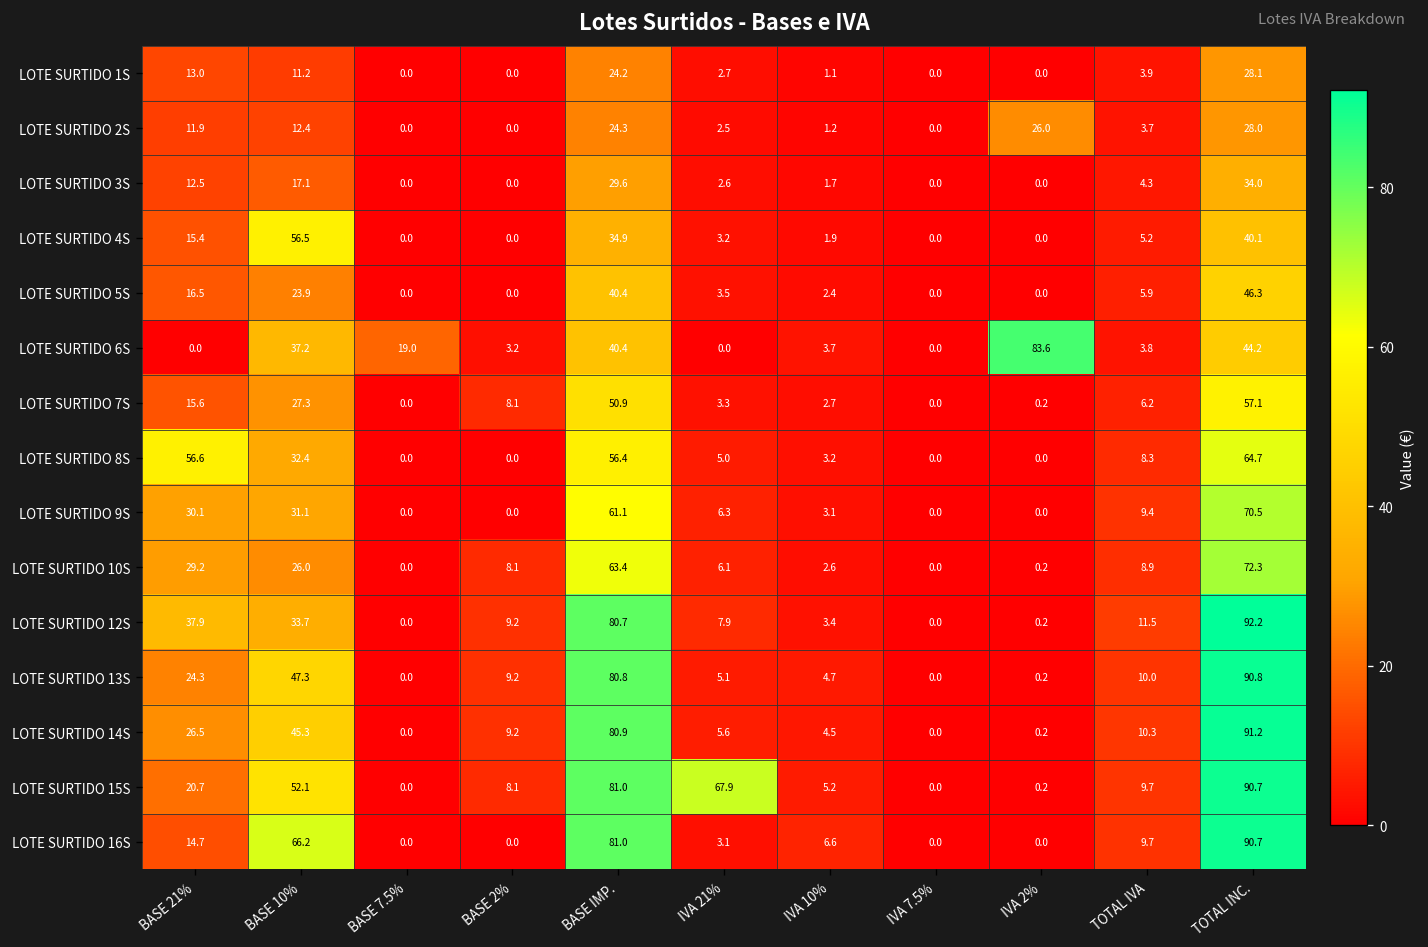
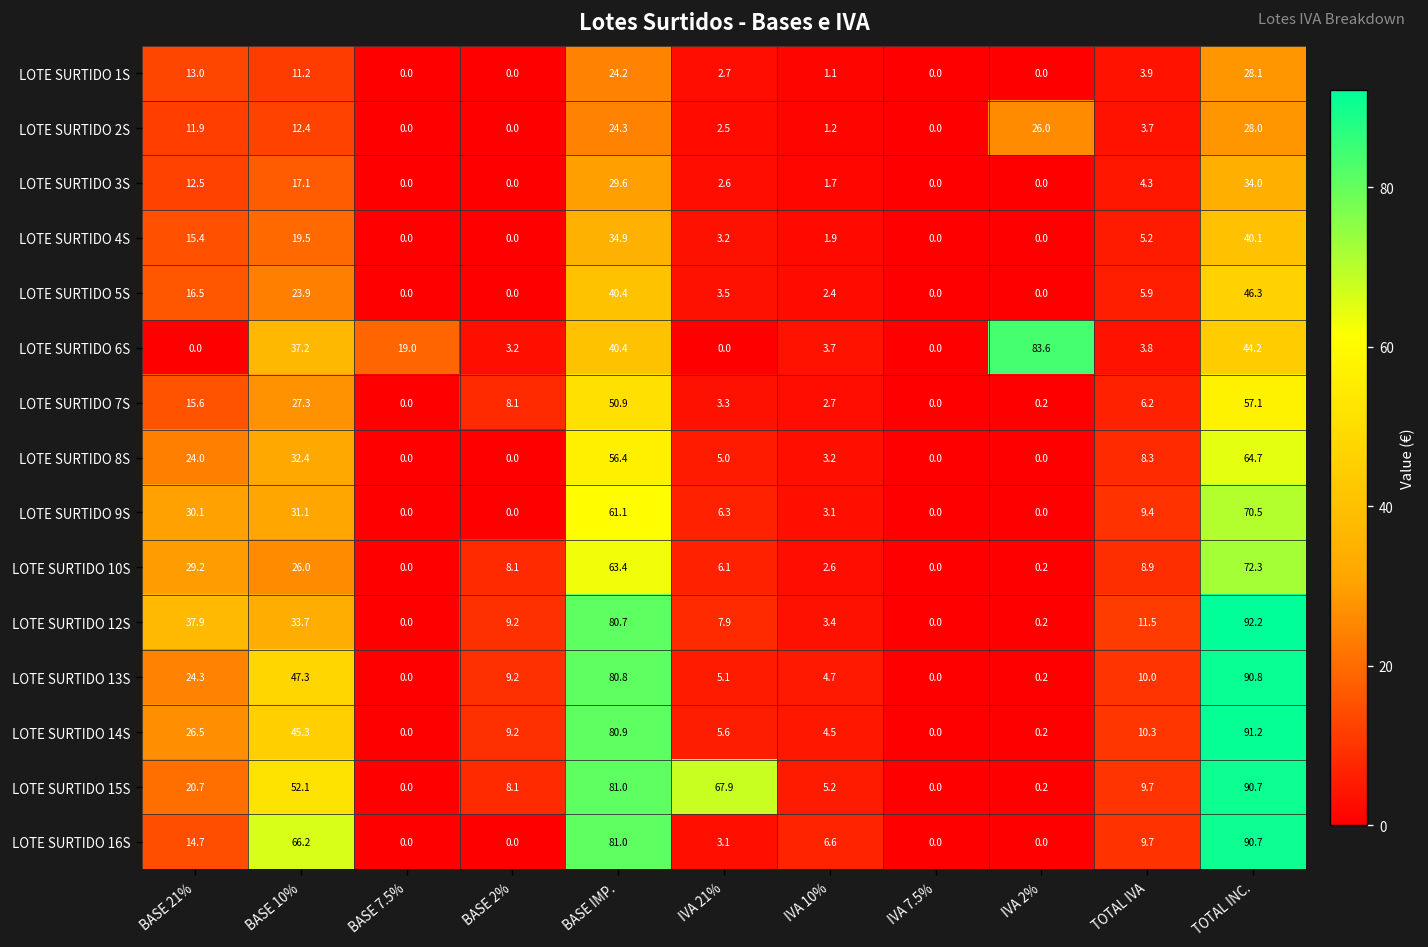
  {
    "LOTE SURTIDO 1S": {
      "BASE 21%": 13.0,
      "BASE 10%": 11.2,
      "BASE 7.5%": 0.0,
      "BASE 2%": 0.0,
      "BASE IMP.": 24.2,
      "IVA 21%": 2.7,
      "IVA 10%": 1.1,
      "IVA 7.5%": 0.0,
      "IVA 2%": 0.0,
      "TOTAL IVA": 3.9,
      "TOTAL INC.": 28.1
    },
    "LOTE SURTIDO 2S": {
      "BASE 21%": 11.9,
      "BASE 10%": 12.4,
      "BASE 7.5%": 0.0,
      "BASE 2%": 0.0,
      "BASE IMP.": 24.3,
      "IVA 21%": 2.5,
      "IVA 10%": 1.2,
      "IVA 7.5%": 0.0,
      "IVA 2%": 26.0,
      "TOTAL IVA": 3.7,
      "TOTAL INC.": 28.0
    },
    "LOTE SURTIDO 3S": {
      "BASE 21%": 12.5,
      "BASE 10%": 17.1,
      "BASE 7.5%": 0.0,
      "BASE 2%": 0.0,
      "BASE IMP.": 29.6,
      "IVA 21%": 2.6,
      "IVA 10%": 1.7,
      "IVA 7.5%": 0.0,
      "IVA 2%": 0.0,
      "TOTAL IVA": 4.3,
      "TOTAL INC.": 34.0
    },
    "LOTE SURTIDO 4S": {
      "BASE 21%": 15.4,
-     "BASE 10%": 56.5,
+     "BASE 10%": 19.5,
      "BASE 7.5%": 0.0,
      "BASE 2%": 0.0,
      "BASE IMP.": 34.9,
      "IVA 21%": 3.2,
      "IVA 10%": 1.9,
      "IVA 7.5%": 0.0,
      "IVA 2%": 0.0,
      "TOTAL IVA": 5.2,
      "TOTAL INC.": 40.1
    },
    "LOTE SURTIDO 5S": {
      "BASE 21%": 16.5,
      "BASE 10%": 23.9,
      "BASE 7.5%": 0.0,
      "BASE 2%": 0.0,
      "BASE IMP.": 40.4,
      "IVA 21%": 3.5,
      "IVA 10%": 2.4,
      "IVA 7.5%": 0.0,
      "IVA 2%": 0.0,
      "TOTAL IVA": 5.9,
      "TOTAL INC.": 46.3
    },
    "LOTE SURTIDO 6S": {
      "BASE 21%": 0.0,
      "BASE 10%": 37.2,
      "BASE 7.5%": 19.0,
      "BASE 2%": 3.2,
      "BASE IMP.": 40.4,
      "IVA 21%": 0.0,
      "IVA 10%": 3.7,
      "IVA 7.5%": 0.0,
      "IVA 2%": 83.6,
      "TOTAL IVA": 3.8,
      "TOTAL INC.": 44.2
    },
    "LOTE SURTIDO 7S": {
      "BASE 21%": 15.6,
      "BASE 10%": 27.3,
      "BASE 7.5%": 0.0,
      "BASE 2%": 8.1,
      "BASE IMP.": 50.9,
      "IVA 21%": 3.3,
      "IVA 10%": 2.7,
      "IVA 7.5%": 0.0,
      "IVA 2%": 0.2,
      "TOTAL IVA": 6.2,
      "TOTAL INC.": 57.1
    },
    "LOTE SURTIDO 8S": {
-     "BASE 21%": 56.6,
+     "BASE 21%": 24.0,
      "BASE 10%": 32.4,
      "BASE 7.5%": 0.0,
      "BASE 2%": 0.0,
      "BASE IMP.": 56.4,
      "IVA 21%": 5.0,
      "IVA 10%": 3.2,
      "IVA 7.5%": 0.0,
      "IVA 2%": 0.0,
      "TOTAL IVA": 8.3,
      "TOTAL INC.": 64.7
    },
    "LOTE SURTIDO 9S": {
      "BASE 21%": 30.1,
      "BASE 10%": 31.1,
      "BASE 7.5%": 0.0,
      "BASE 2%": 0.0,
      "BASE IMP.": 61.1,
      "IVA 21%": 6.3,
      "IVA 10%": 3.1,
      "IVA 7.5%": 0.0,
      "IVA 2%": 0.0,
      "TOTAL IVA": 9.4,
      "TOTAL INC.": 70.5
    },
    "LOTE SURTIDO 10S": {
      "BASE 21%": 29.2,
      "BASE 10%": 26.0,
      "BASE 7.5%": 0.0,
      "BASE 2%": 8.1,
      "BASE IMP.": 63.4,
      "IVA 21%": 6.1,
      "IVA 10%": 2.6,
      "IVA 7.5%": 0.0,
      "IVA 2%": 0.2,
      "TOTAL IVA": 8.9,
      "TOTAL INC.": 72.3
    },
    "LOTE SURTIDO 12S": {
      "BASE 21%": 37.9,
      "BASE 10%": 33.7,
      "BASE 7.5%": 0.0,
      "BASE 2%": 9.2,
      "BASE IMP.": 80.7,
      "IVA 21%": 7.9,
      "IVA 10%": 3.4,
      "IVA 7.5%": 0.0,
      "IVA 2%": 0.2,
      "TOTAL IVA": 11.5,
      "TOTAL INC.": 92.2
    },
    "LOTE SURTIDO 13S": {
      "BASE 21%": 24.3,
      "BASE 10%": 47.3,
      "BASE 7.5%": 0.0,
      "BASE 2%": 9.2,
      "BASE IMP.": 80.8,
      "IVA 21%": 5.1,
      "IVA 10%": 4.7,
      "IVA 7.5%": 0.0,
      "IVA 2%": 0.2,
      "TOTAL IVA": 10.0,
      "TOTAL INC.": 90.8
    },
    "LOTE SURTIDO 14S": {
      "BASE 21%": 26.5,
      "BASE 10%": 45.3,
      "BASE 7.5%": 0.0,
      "BASE 2%": 9.2,
      "BASE IMP.": 80.9,
      "IVA 21%": 5.6,
      "IVA 10%": 4.5,
      "IVA 7.5%": 0.0,
      "IVA 2%": 0.2,
      "TOTAL IVA": 10.3,
      "TOTAL INC.": 91.2
    },
    "LOTE SURTIDO 15S": {
      "BASE 21%": 20.7,
      "BASE 10%": 52.1,
      "BASE 7.5%": 0.0,
      "BASE 2%": 8.1,
      "BASE IMP.": 81.0,
      "IVA 21%": 67.9,
      "IVA 10%": 5.2,
      "IVA 7.5%": 0.0,
      "IVA 2%": 0.2,
      "TOTAL IVA": 9.7,
      "TOTAL INC.": 90.7
    },
    "LOTE SURTIDO 16S": {
      "BASE 21%": 14.7,
      "BASE 10%": 66.2,
      "BASE 7.5%": 0.0,
      "BASE 2%": 0.0,
      "BASE IMP.": 81.0,
      "IVA 21%": 3.1,
      "IVA 10%": 6.6,
      "IVA 7.5%": 0.0,
      "IVA 2%": 0.0,
      "TOTAL IVA": 9.7,
      "TOTAL INC.": 90.7
    }
  }
